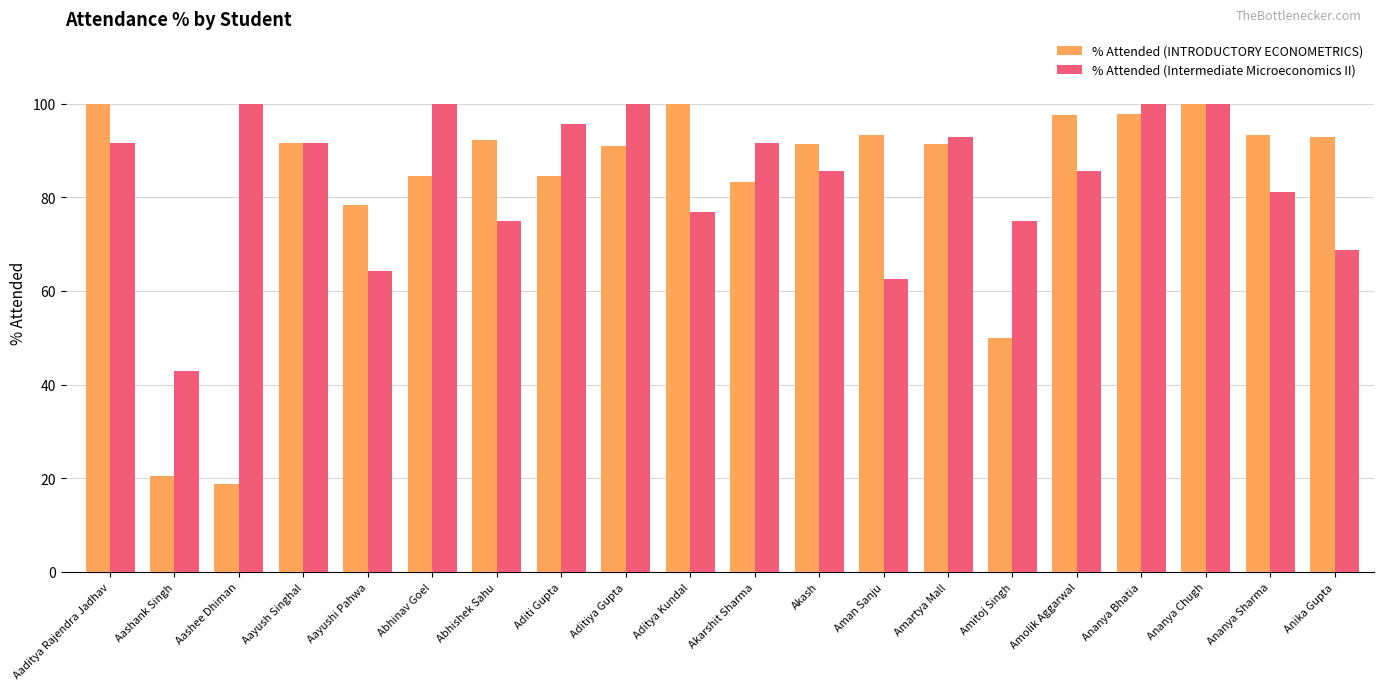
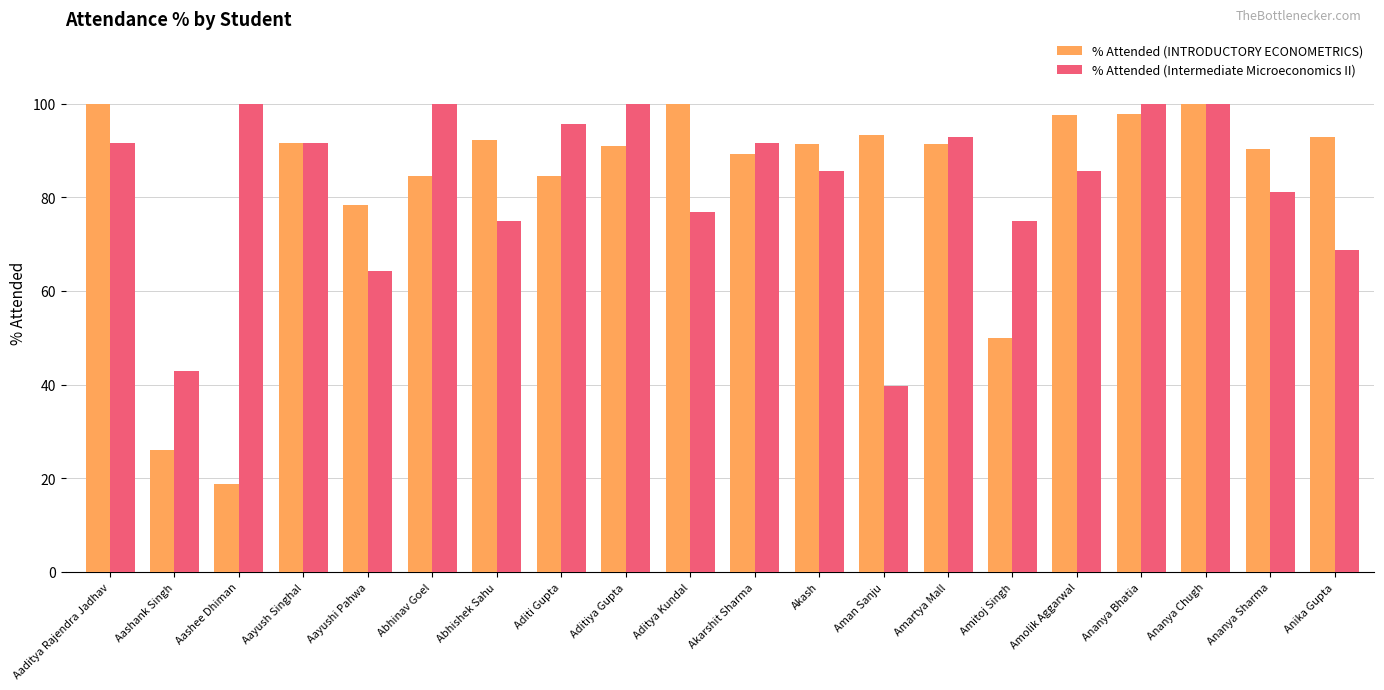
  {
    "% Attended (INTRODUCTORY ECONOMETRICS)": {
      "Aaditya Rajendra Jadhav": 100,
-     "Aashank Singh": 21,
+     "Aashank Singh": 26,
      "Aashee Dhiman": 19,
      "Aayush Singhal": 92,
      "Aayushi Pahwa": 78,
      "Abhinav Goel": 85,
      "Abhishek Sahu": 92,
      "Aditi Gupta": 85,
      "Aditiya Gupta": 91,
      "Aditya Kundal": 100,
-     "Akarshit Sharma": 83,
+     "Akarshit Sharma": 89,
      "Akash": 91,
      "Aman Sanju": 93,
      "Amartya Mall": 91,
      "Amitoj Singh": 50,
      "Amolik Aggarwal": 98,
      "Ananya Bhatia": 98,
      "Ananya Chugh": 100,
-     "Ananya Sharma": 93,
+     "Ananya Sharma": 90,
      "Anika Gupta": 93
    },
    "% Attended (Intermediate Microeconomics II)": {
      "Aaditya Rajendra Jadhav": 92,
      "Aashank Singh": 43,
      "Aashee Dhiman": 100,
      "Aayush Singhal": 92,
      "Aayushi Pahwa": 64,
      "Abhinav Goel": 100,
      "Abhishek Sahu": 75,
      "Aditi Gupta": 96,
      "Aditiya Gupta": 100,
      "Aditya Kundal": 77,
      "Akarshit Sharma": 92,
      "Akash": 86,
-     "Aman Sanju": 63,
+     "Aman Sanju": 40,
      "Amartya Mall": 93,
      "Amitoj Singh": 75,
      "Amolik Aggarwal": 86,
      "Ananya Bhatia": 100,
      "Ananya Chugh": 100,
      "Ananya Sharma": 81,
      "Anika Gupta": 69
    }
  }
